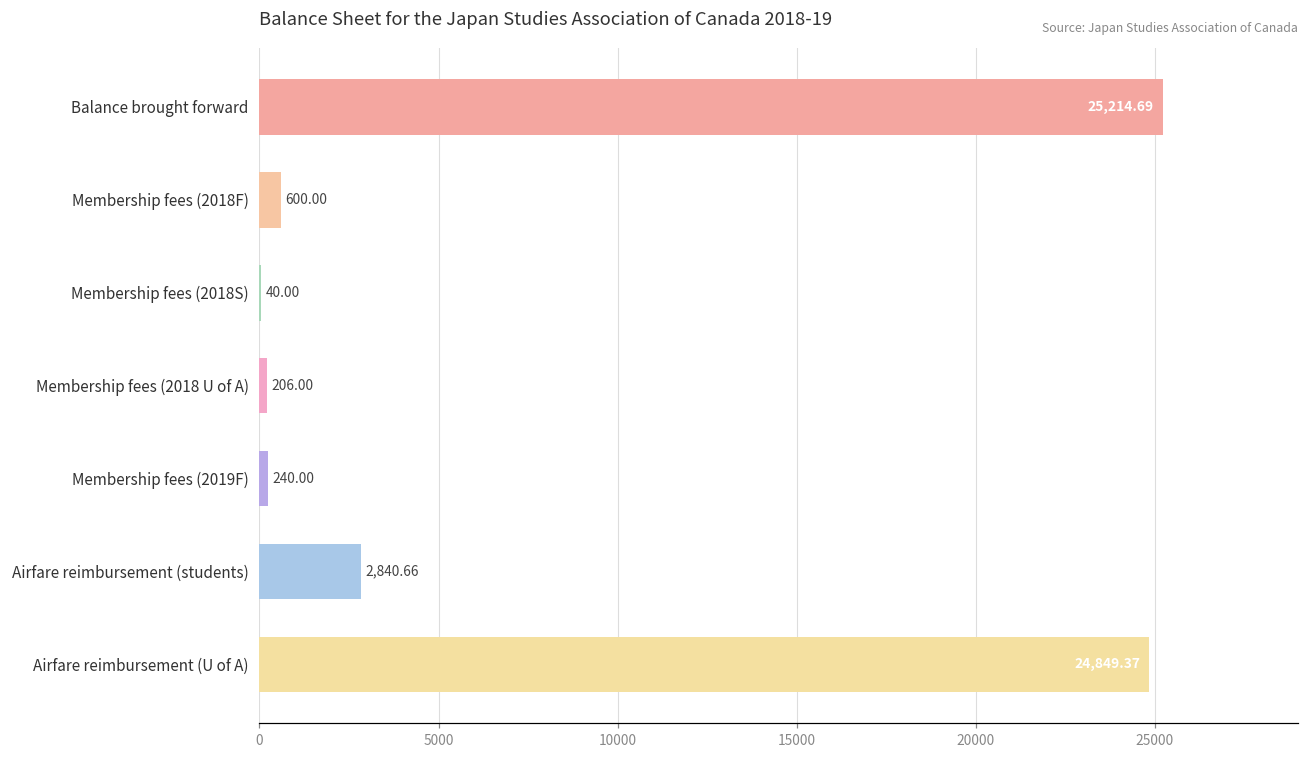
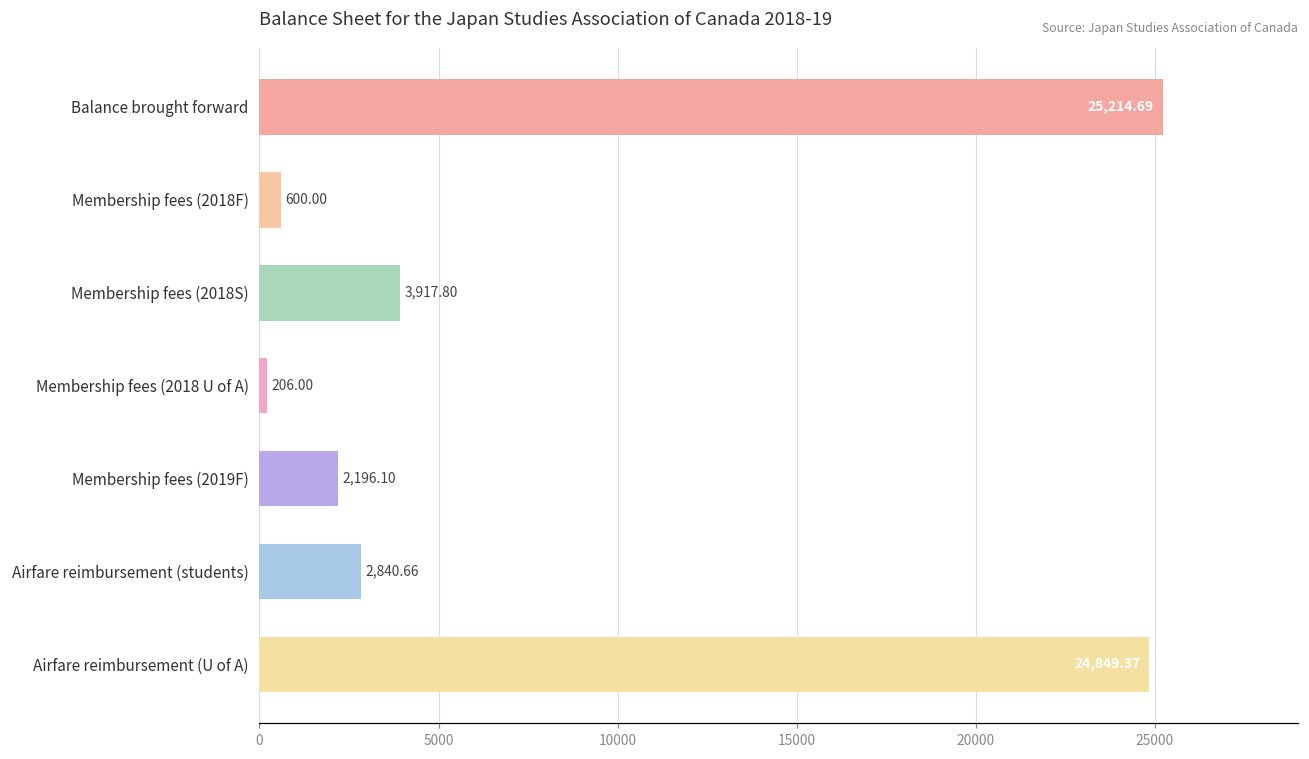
  {
    "Balance brought forward": "25,214.69",
    "Membership fees (2018F)": "600.00",
-   "Membership fees (2018S)": "40.00",
+   "Membership fees (2018S)": "3,917.80",
    "Membership fees (2018 U of A)": "206.00",
-   "Membership fees (2019F)": "240.00",
+   "Membership fees (2019F)": "2,196.10",
    "Airfare reimbursement (students)": "2,840.66",
    "Airfare reimbursement (U of A)": "24,849.37"
  }
